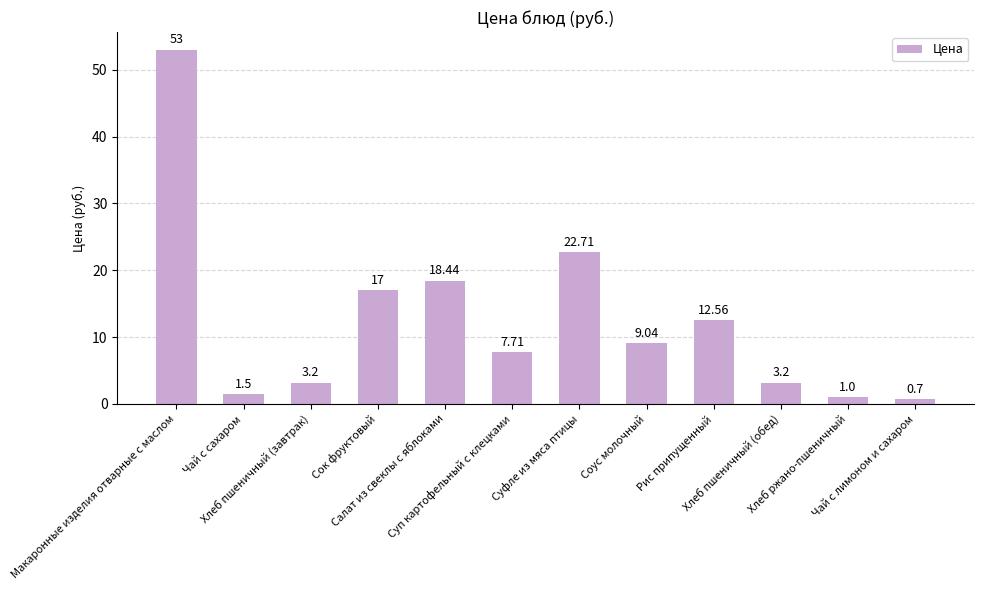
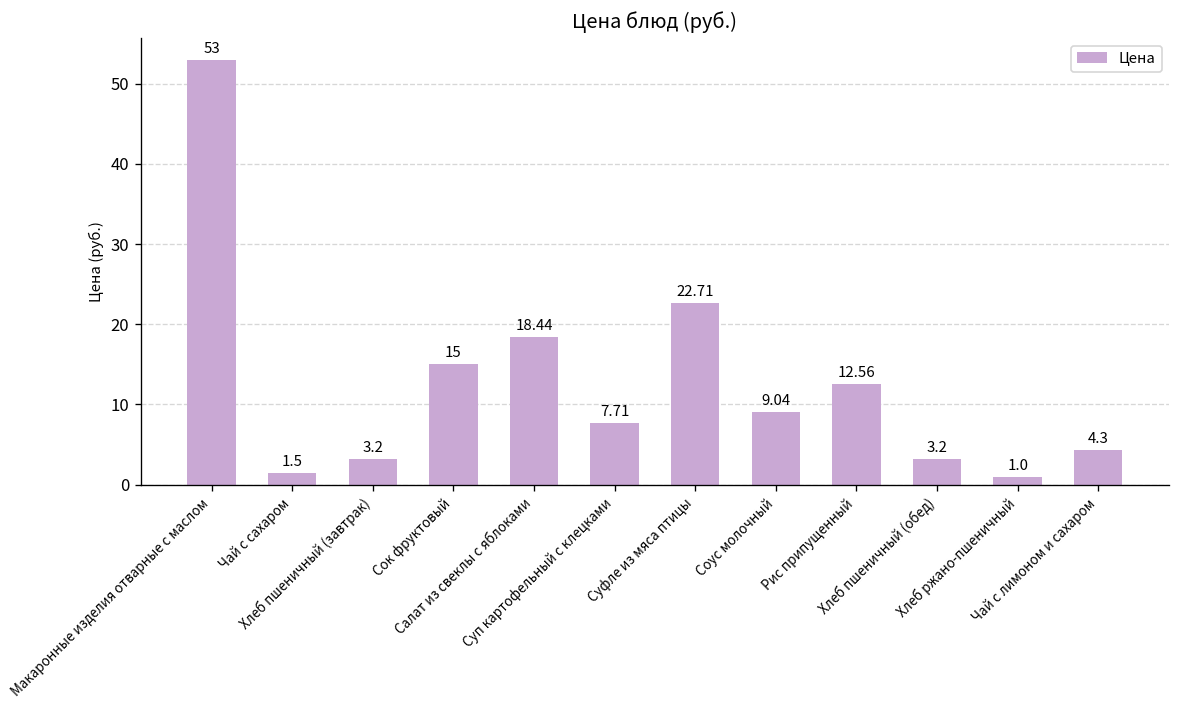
  {
    "Макаронные изделия отварные с маслом": 53,
    "Чай с сахаром": 1.5,
    "Хлеб пшеничный (завтрак)": 3.2,
-   "Сок фруктовый": 17,
+   "Сок фруктовый": 15,
    "Салат из свеклы с яблоками": 18.44,
    "Суп картофельный с клецками": 7.71,
    "Суфле из мяса птицы": 22.71,
    "Соус молочный": 9.04,
    "Рис припущенный": 12.56,
    "Хлеб пшеничный (обед)": 3.2,
    "Хлеб ржано-пшеничный": 1.0,
-   "Чай с лимоном и сахаром": 0.7
+   "Чай с лимоном и сахаром": 4.3
  }
